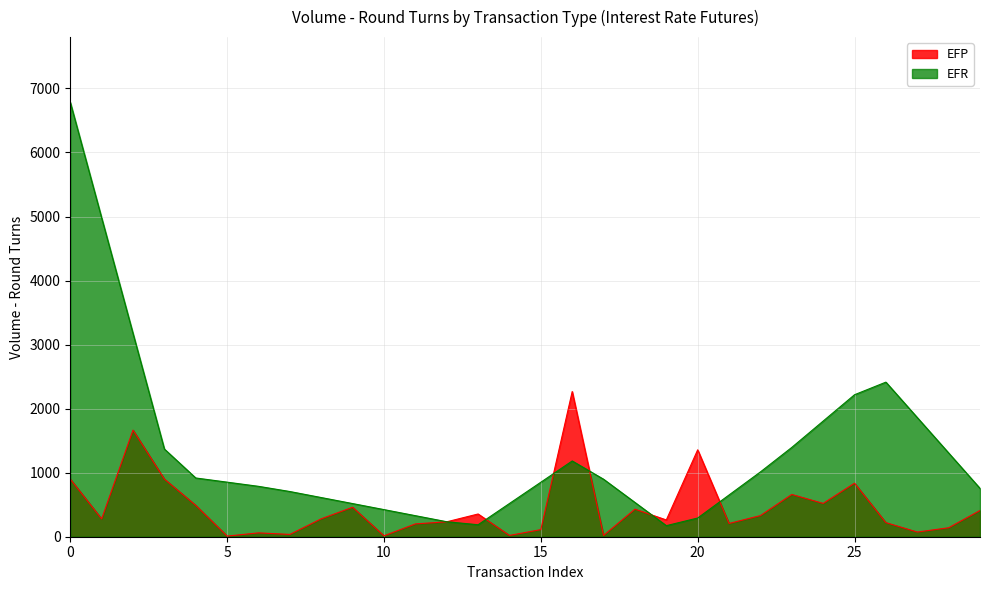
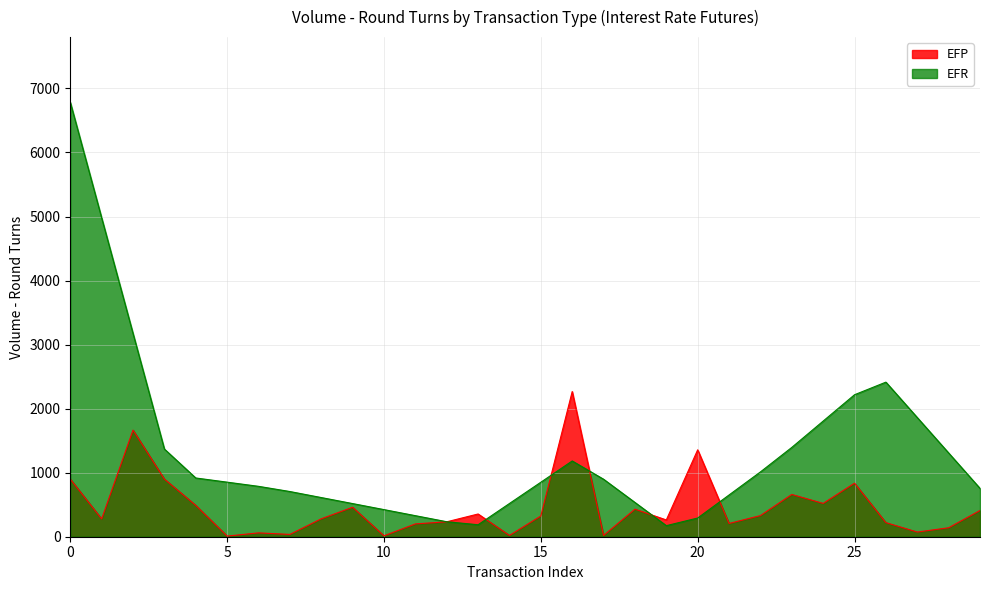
  {
    "EFP": {
      "0": 900,
      "5": 0,
      "10": 0,
-     "15": 100,
+     "15": 300,
      "20": 1400,
      "25": 800
    },
    "EFR": {
      "0": 6800,
      "5": 900,
      "10": 400,
      "15": 900,
      "20": 300,
      "25": 2200
    }
  }
